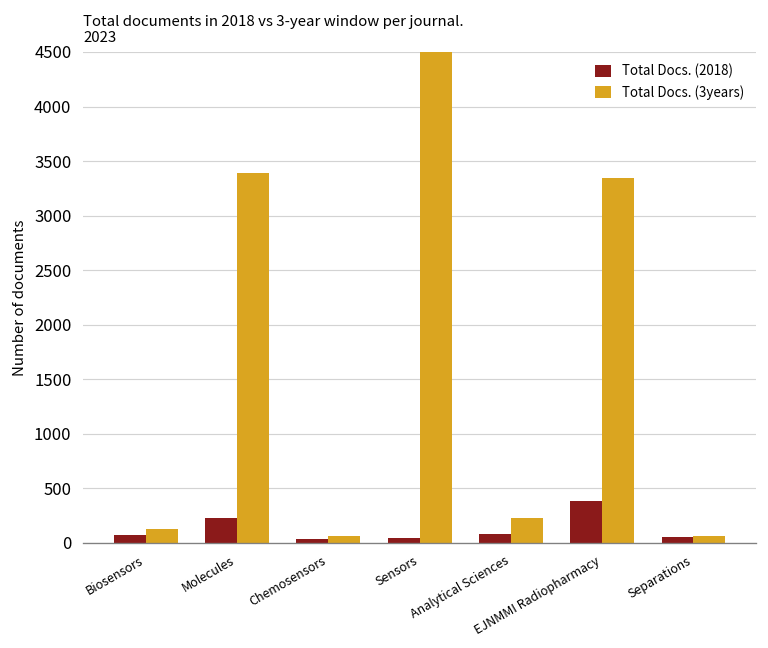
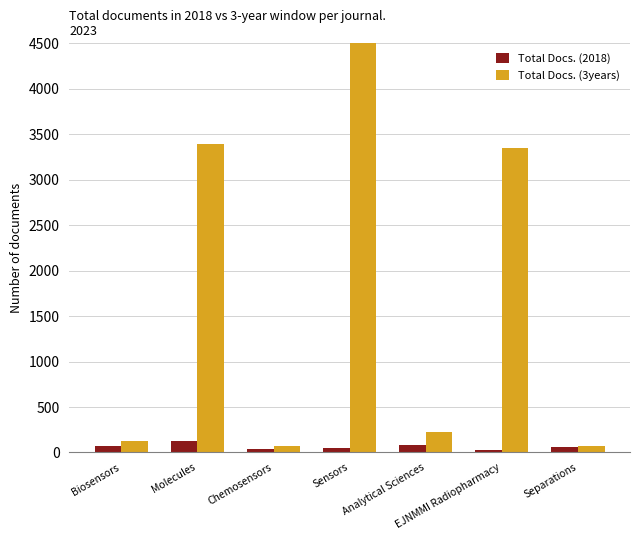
  {
    "Total Docs. (2018)": {
      "Biosensors": 100,
-     "Molecules": 200,
+     "Molecules": 100,
      "Chemosensors": 0,
      "Sensors": 0,
      "Analytical Sciences": 100,
-     "EJNMMI Radiopharmacy": 400,
+     "EJNMMI Radiopharmacy": 0,
      "Separations": 100
    },
    "Total Docs. (3years)": {
      "Biosensors": 100,
      "Molecules": 3400,
      "Chemosensors": 100,
      "Sensors": 4500,
      "Analytical Sciences": 200,
      "EJNMMI Radiopharmacy": 3300,
      "Separations": 100
    }
  }
